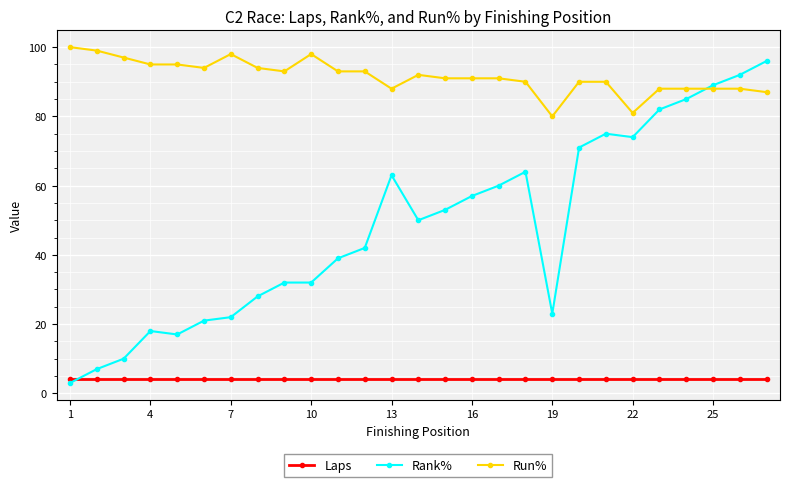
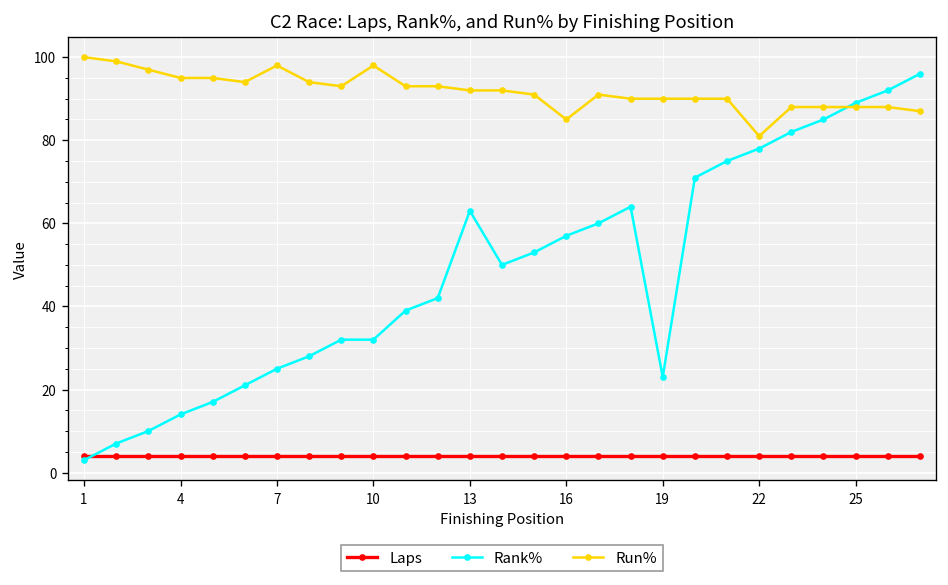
  {
    "Laps": {
      "1": 4,
      "4": 4,
      "7": 4,
      "10": 4,
      "13": 4,
      "16": 4,
      "19": 4,
      "22": 4,
      "25": 4
    },
    "Rank%": {
      "1": 3,
-     "4": 18,
-     "7": 22,
+     "4": 14,
+     "7": 25,
      "10": 32,
      "13": 63,
      "16": 57,
      "19": 23,
-     "22": 74,
+     "22": 78,
      "25": 89
    },
    "Run%": {
      "1": 100,
      "4": 95,
      "7": 98,
      "10": 98,
-     "13": 88,
-     "16": 91,
-     "19": 80,
+     "13": 92,
+     "16": 85,
+     "19": 90,
      "22": 81,
      "25": 88
    }
  }
